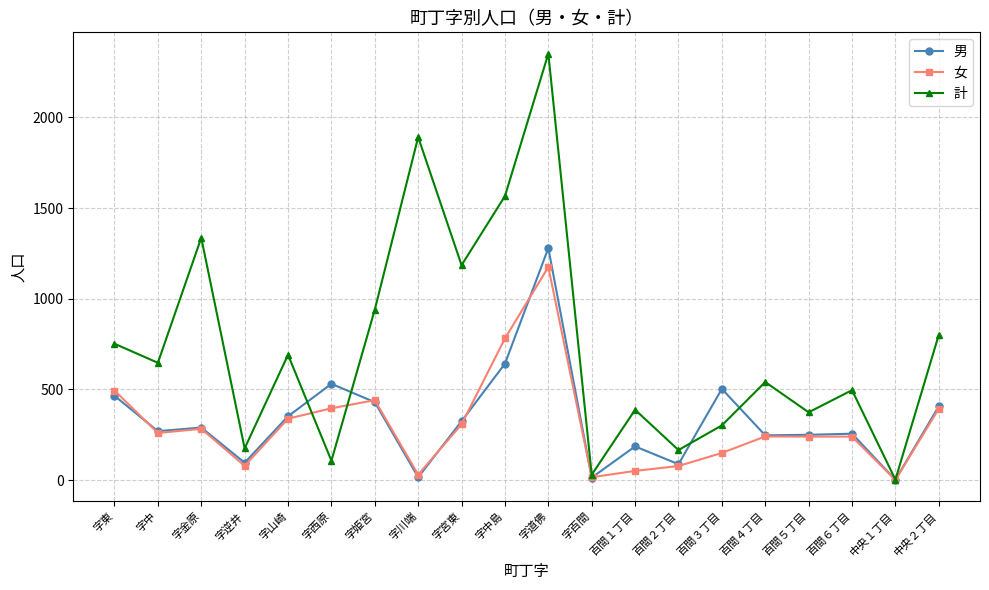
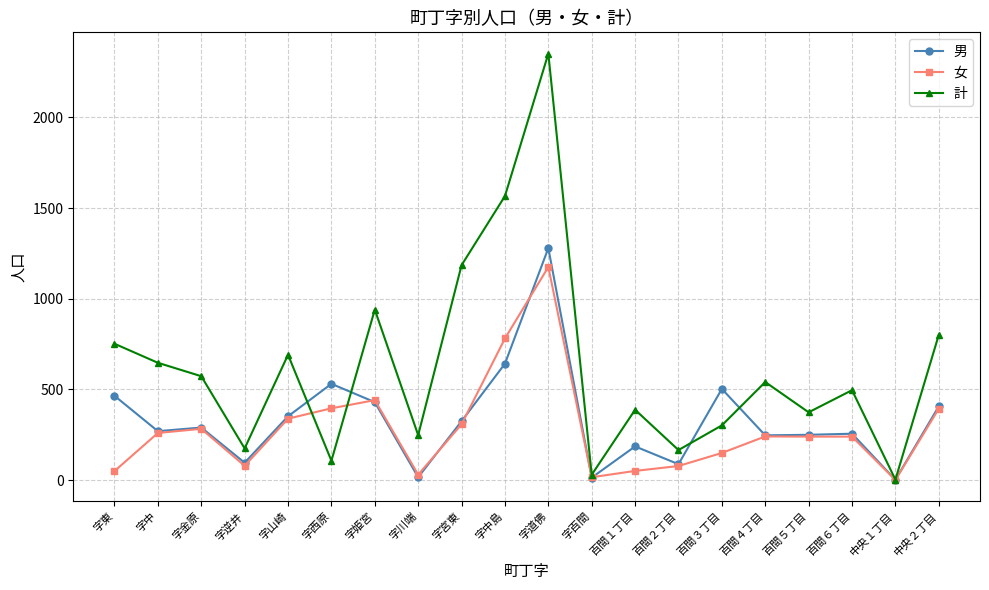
  {
    "男": {
      "字東": 470,
      "字逆井": 100,
      "字西原": 530,
      "字川端": 20,
      "字宮東": 330,
      "字中島": 640,
      "字道佛": 1280,
      "百間１丁目": 190,
      "百間３丁目": 500,
      "百間６丁目": 260
    },
    "女": {
-     "字東": 490,
+     "字東": 50,
      "字逆井": 80,
      "字西原": 400,
      "字川端": 30,
      "字宮東": 310,
      "字中島": 780,
      "字道佛": 1180,
      "百間１丁目": 50,
      "百間３丁目": 150,
      "百間６丁目": 240
    },
    "計": {
      "字東": 750,
      "字中": 650,
-     "字金原": 1340,
+     "字金原": 570,
      "字逆井": 180,
      "字山崎": 690,
      "字西原": 110,
      "字姫宮": 940,
-     "字川端": 1890,
+     "字川端": 250,
      "字宮東": 1190,
      "字中島": 1570,
      "字道佛": 2350,
      "字百間": 30,
      "百間１丁目": 390,
      "百間２丁目": 170,
      "百間３丁目": 300,
      "百間４丁目": 540,
      "百間５丁目": 370,
      "百間６丁目": 500,
      "中央２丁目": 800
    }
  }
